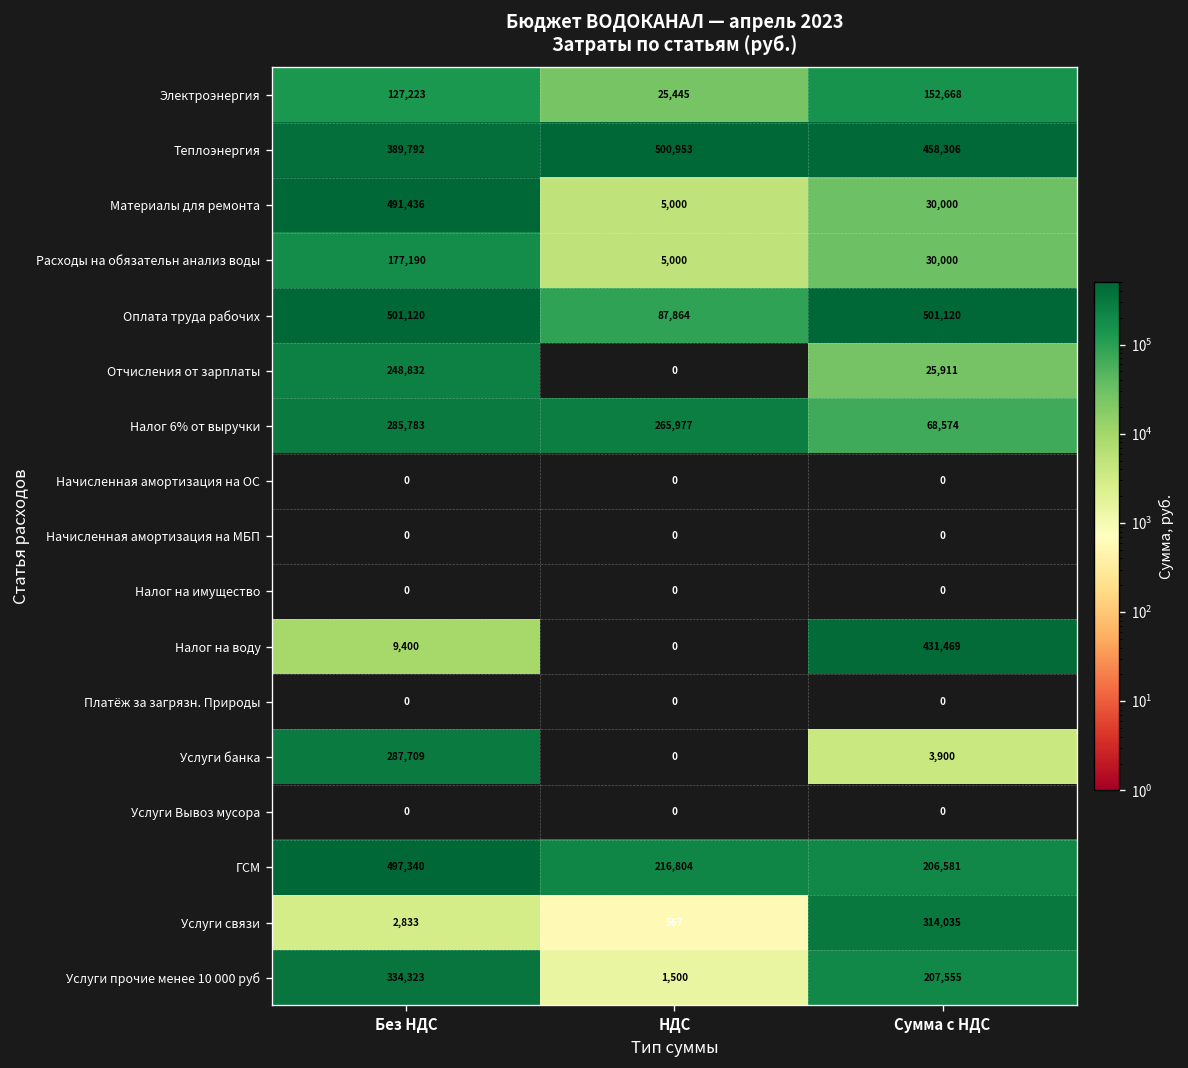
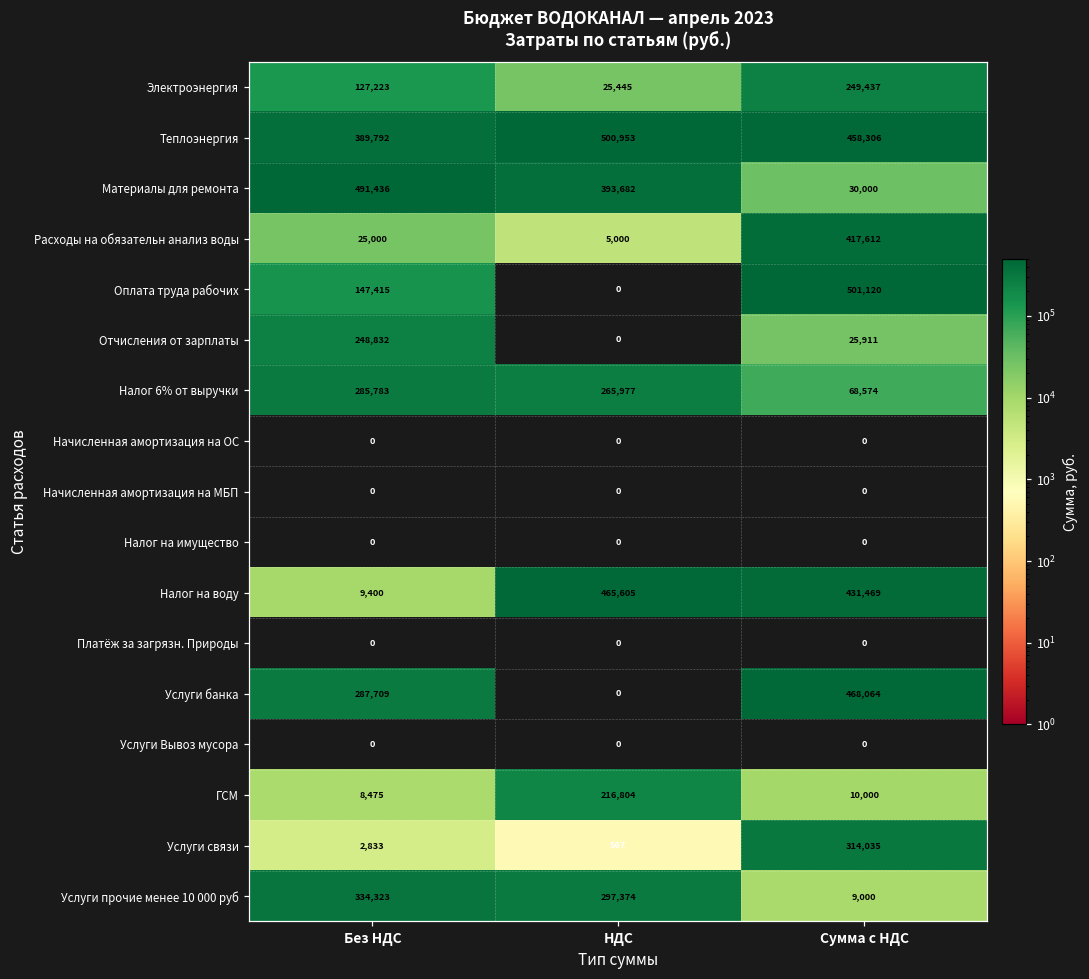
  {
    "Электроэнергия": {
      "Без НДС": "127,223",
      "НДС": "25,445",
-     "Сумма с НДС": "152,668"
+     "Сумма с НДС": "249,437"
    },
    "Теплоэнергия": {
      "Без НДС": "389,792",
      "НДС": "500,953",
      "Сумма с НДС": "458,306"
    },
    "Материалы для ремонта": {
      "Без НДС": "491,436",
-     "НДС": "5,000",
+     "НДС": "393,682",
      "Сумма с НДС": "30,000"
    },
    "Расходы на обязательн анализ воды": {
-     "Без НДС": "177,190",
+     "Без НДС": "25,000",
      "НДС": "5,000",
-     "Сумма с НДС": "30,000"
+     "Сумма с НДС": "417,612"
    },
    "Оплата труда рабочих": {
-     "Без НДС": "501,120",
-     "НДС": "87,864",
+     "Без НДС": "147,415",
+     "НДС": "0",
      "Сумма с НДС": "501,120"
    },
    "Отчисления от зарплаты": {
      "Без НДС": "248,832",
      "НДС": "0",
      "Сумма с НДС": "25,911"
    },
    "Налог 6% от выручки": {
      "Без НДС": "285,783",
      "НДС": "265,977",
      "Сумма с НДС": "68,574"
    },
    "Начисленная амортизация на ОС": {
      "Без НДС": "0",
      "НДС": "0",
      "Сумма с НДС": "0"
    },
    "Начисленная амортизация на МБП": {
      "Без НДС": "0",
      "НДС": "0",
      "Сумма с НДС": "0"
    },
    "Налог на имущество": {
      "Без НДС": "0",
      "НДС": "0",
      "Сумма с НДС": "0"
    },
    "Налог на воду": {
      "Без НДС": "9,400",
-     "НДС": "0",
+     "НДС": "465,605",
      "Сумма с НДС": "431,469"
    },
    "Платёж за загрязн. Природы": {
      "Без НДС": "0",
      "НДС": "0",
      "Сумма с НДС": "0"
    },
    "Услуги банка": {
      "Без НДС": "287,709",
      "НДС": "0",
-     "Сумма с НДС": "3,900"
+     "Сумма с НДС": "468,064"
    },
    "Услуги Вывоз мусора": {
      "Без НДС": "0",
      "НДС": "0",
      "Сумма с НДС": "0"
    },
    "ГСМ": {
-     "Без НДС": "497,340",
+     "Без НДС": "8,475",
      "НДС": "216,804",
-     "Сумма с НДС": "206,581"
+     "Сумма с НДС": "10,000"
    },
    "Услуги связи": {
      "Без НДС": "2,833",
      "НДС": "567",
      "Сумма с НДС": "314,035"
    },
    "Услуги прочие менее 10 000 руб": {
      "Без НДС": "334,323",
-     "НДС": "1,500",
-     "Сумма с НДС": "207,555"
+     "НДС": "297,374",
+     "Сумма с НДС": "9,000"
    }
  }
